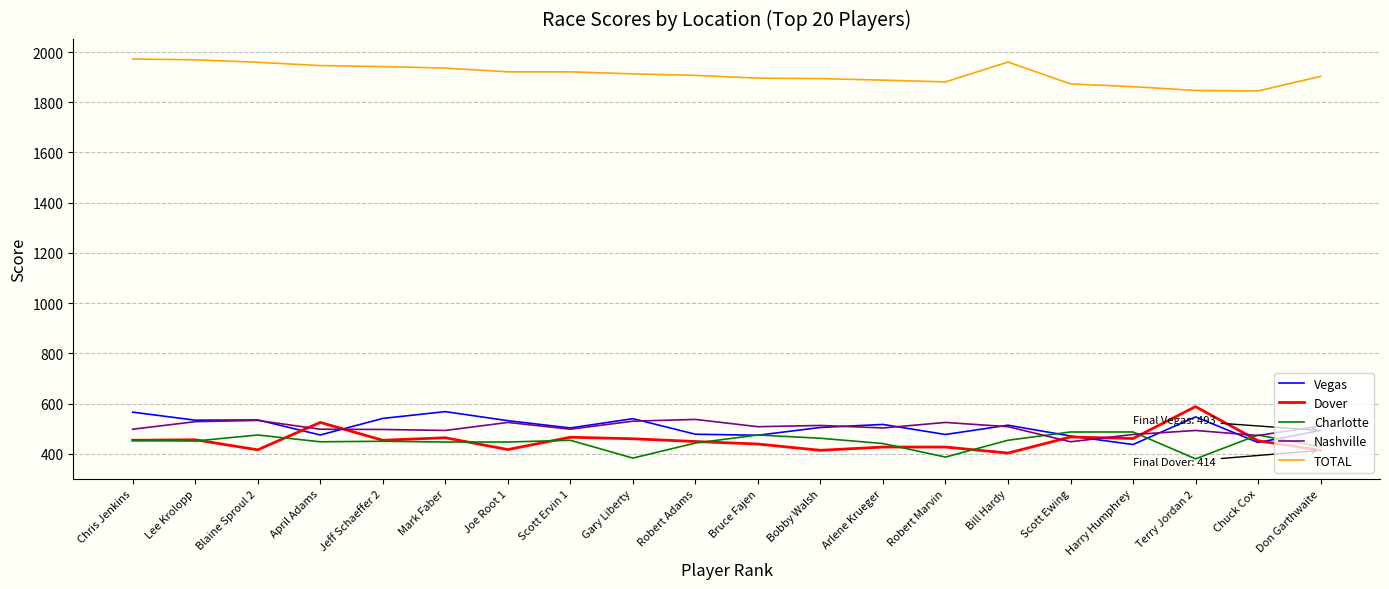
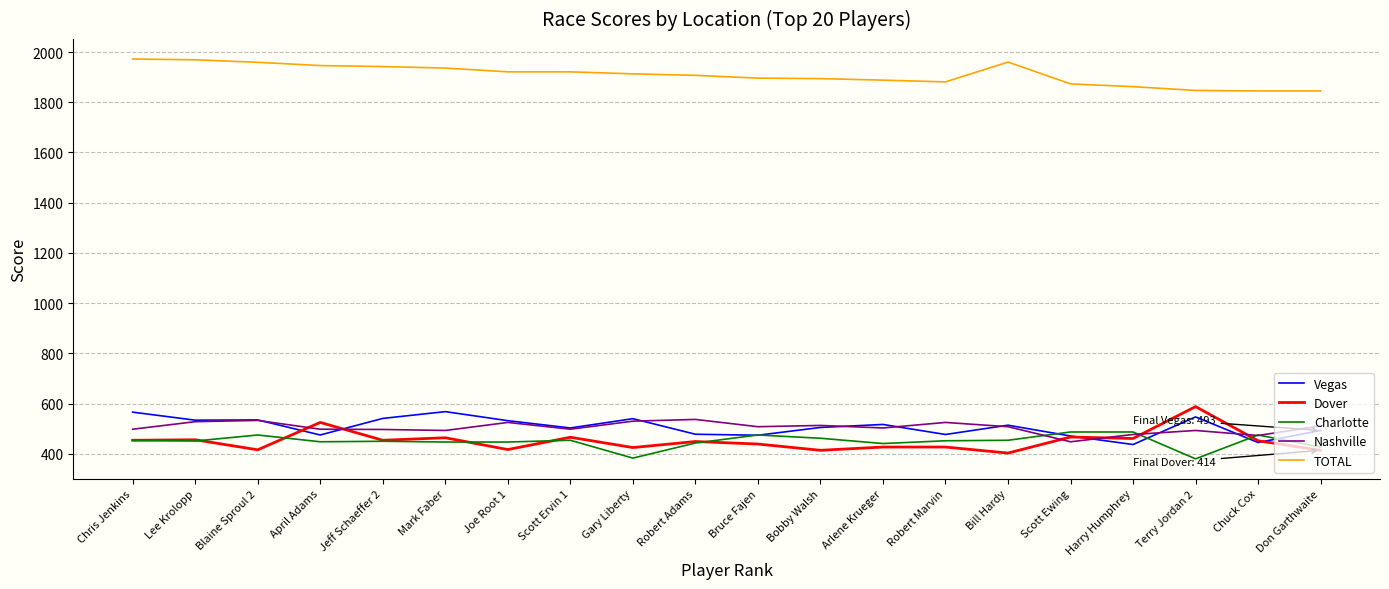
  {
    "Vegas": {
      "Chris Jenkins": 570,
      "April Adams": 480,
      "Jeff Schaeffer 2": 540,
      "Mark Faber": 570,
      "Robert Adams": 480,
      "Arlene Krueger": 520,
      "Robert Marvin": 480,
      "Harry Humphrey": 440
    },
    "Dover": {
      "Blaine Sproul 2": 420,
      "April Adams": 530,
      "Mark Faber": 460,
      "Joe Root 1": 420,
      "Scott Ervin 1": 470,
-     "Gary Liberty": 460,
+     "Gary Liberty": 430,
      "Bruce Fajen": 440,
      "Bobby Walsh": 410,
      "Arlene Krueger": 430,
      "Robert Marvin": 430,
      "Bill Hardy": 400,
      "Harry Humphrey": 460,
      "Terry Jordan 2": 590
    },
    "Charlotte": {
      "Blaine Sproul 2": 480,
      "April Adams": 450,
      "Mark Faber": 450,
      "Joe Root 1": 450,
      "Scott Ervin 1": 450,
      "Gary Liberty": 380,
      "Bobby Walsh": 460,
      "Arlene Krueger": 440,
-     "Robert Marvin": 390,
+     "Robert Marvin": 450,
      "Bill Hardy": 450,
      "Scott Ewing": 490
    },
    "Nashville": {
      "Chris Jenkins": 500,
      "April Adams": 500,
      "Jeff Schaeffer 2": 500,
      "Mark Faber": 490,
      "Robert Adams": 540,
      "Bruce Fajen": 510,
      "Arlene Krueger": 500,
      "Robert Marvin": 530,
      "Scott Ewing": 450
    },
    "TOTAL": {
      "Chris Jenkins": 1970,
      "Lee Krolopp": 1970,
      "Blaine Sproul 2": 1960,
      "April Adams": 1950,
      "Jeff Schaeffer 2": 1940,
      "Mark Faber": 1940,
      "Joe Root 1": 1920,
      "Scott Ervin 1": 1920,
      "Gary Liberty": 1910,
      "Robert Adams": 1910,
      "Bruce Fajen": 1900,
      "Bobby Walsh": 1890,
      "Arlene Krueger": 1890,
      "Robert Marvin": 1880,
      "Bill Hardy": 1960,
      "Scott Ewing": 1870,
      "Harry Humphrey": 1860,
      "Terry Jordan 2": 1850,
      "Chuck Cox": 1850,
-     "Don Garthwaite": 1900
+     "Don Garthwaite": 1850
    }
  }
